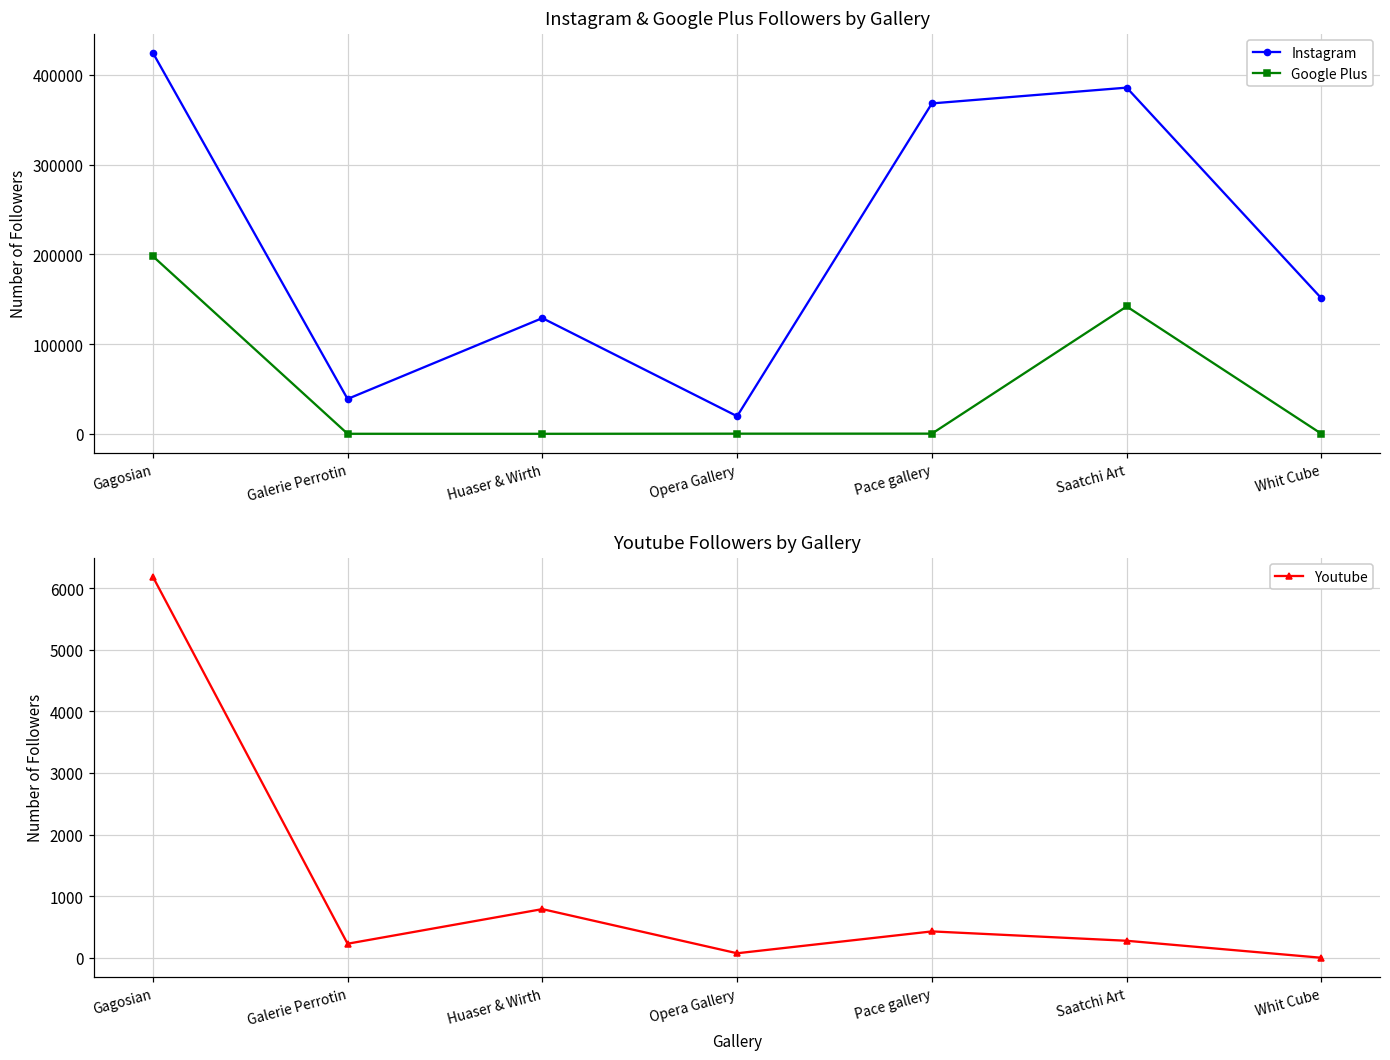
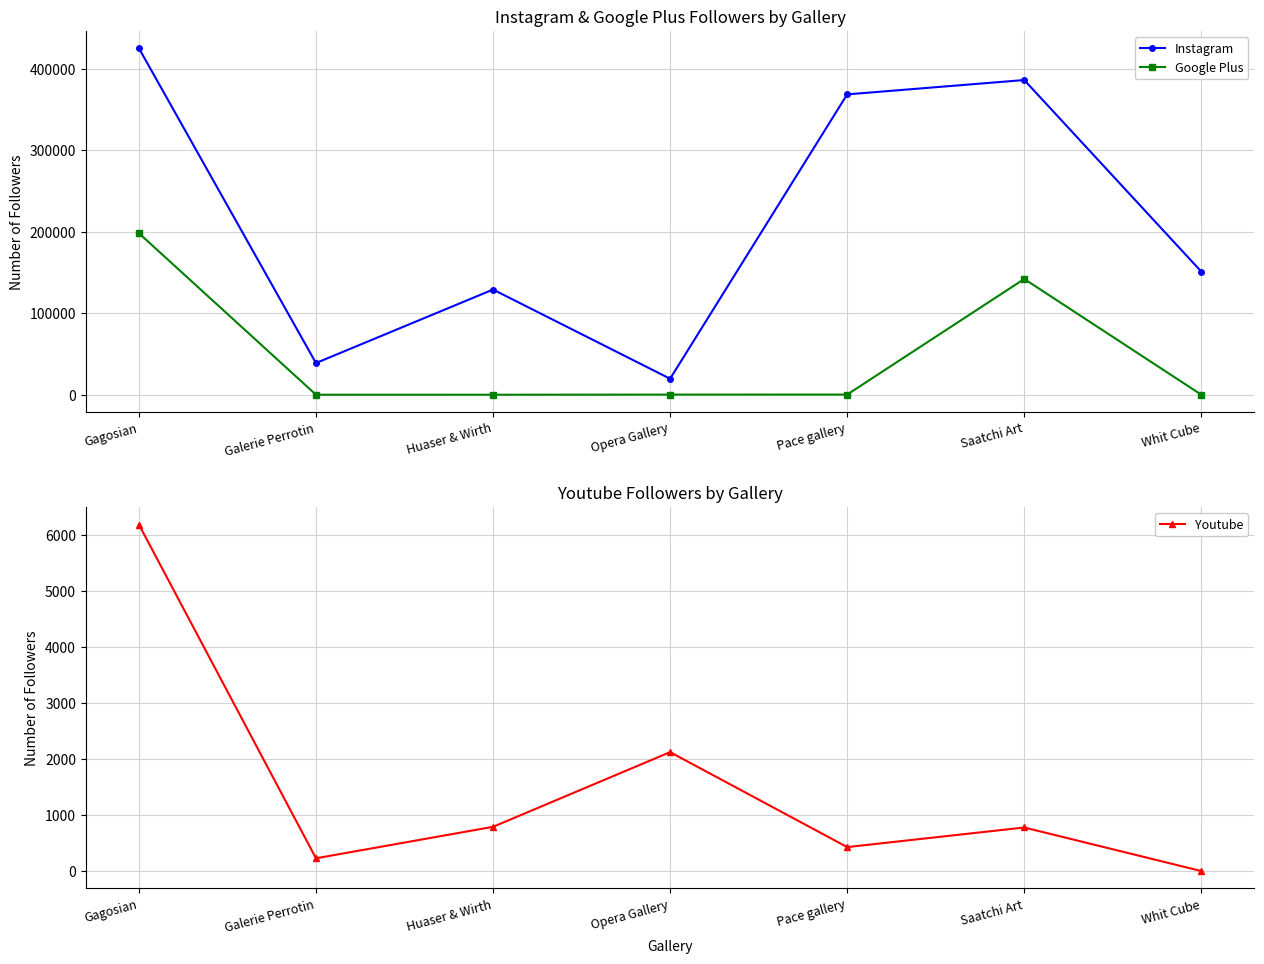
  {
    "Instagram & Google Plus Followers by Gallery": {
      "Instagram": {
        "Gagosian": 430000,
        "Galerie Perrotin": 40000,
        "Huaser & Wirth": 130000,
        "Opera Gallery": 20000,
        "Pace gallery": 370000,
        "Saatchi Art": 390000,
        "Whit Cube": 150000
      },
      "Google Plus": {
        "Gagosian": 200000,
        "Galerie Perrotin": 0,
        "Huaser & Wirth": 0,
        "Opera Gallery": 0,
        "Pace gallery": 0,
        "Saatchi Art": 140000,
        "Whit Cube": 0
      }
    },
    "Youtube Followers by Gallery": {
      "Gagosian": 6200,
      "Galerie Perrotin": 200,
      "Huaser & Wirth": 800,
-     "Opera Gallery": 100,
+     "Opera Gallery": 2100,
      "Pace gallery": 400,
-     "Saatchi Art": 300,
+     "Saatchi Art": 800,
      "Whit Cube": 0
    }
  }
